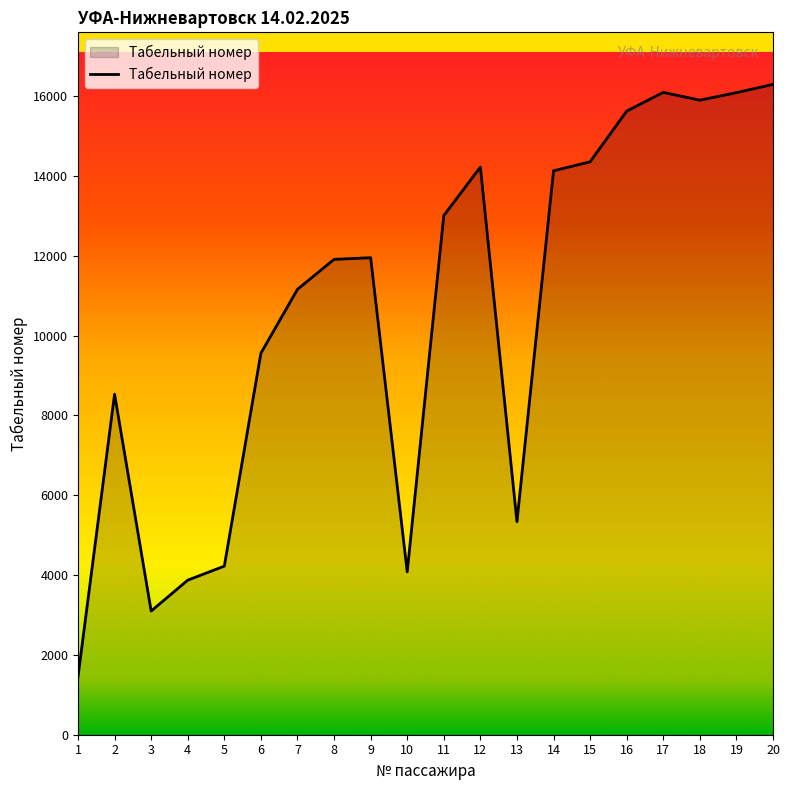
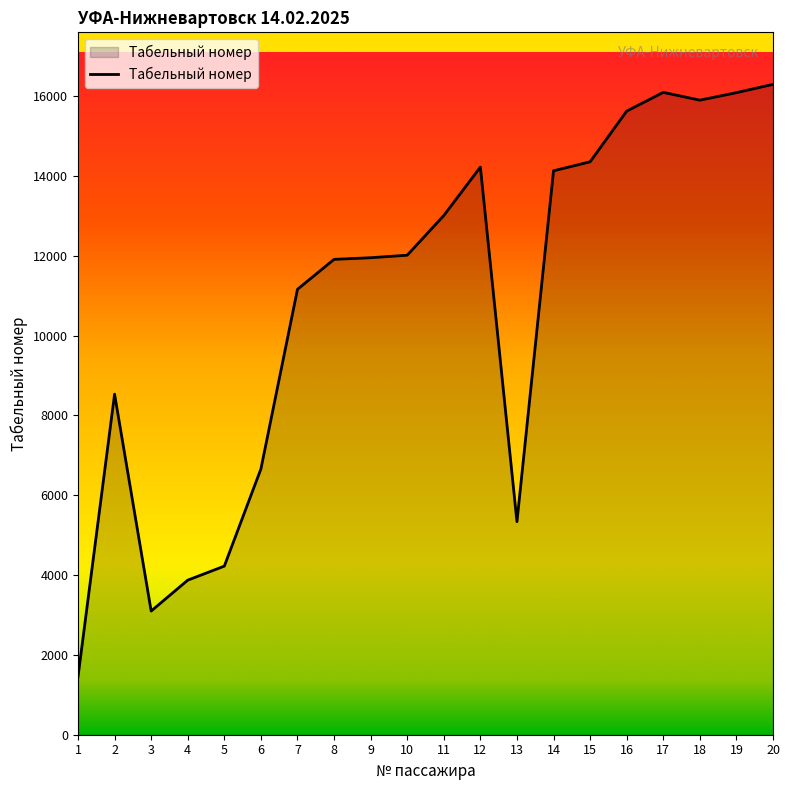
  {
    "1": 1500,
    "2": 8500,
    "3": 3100,
    "4": 3900,
    "5": 4200,
-   "6": 9600,
+   "6": 6700,
    "7": 11200,
    "8": 11900,
    "9": 12000,
-   "10": 4100,
+   "10": 12000,
    "11": 13000,
    "12": 14200,
    "13": 5300,
    "14": 14100,
    "15": 14400,
    "16": 15600,
    "17": 16100,
    "18": 15900,
    "19": 16100,
    "20": 16300
  }
